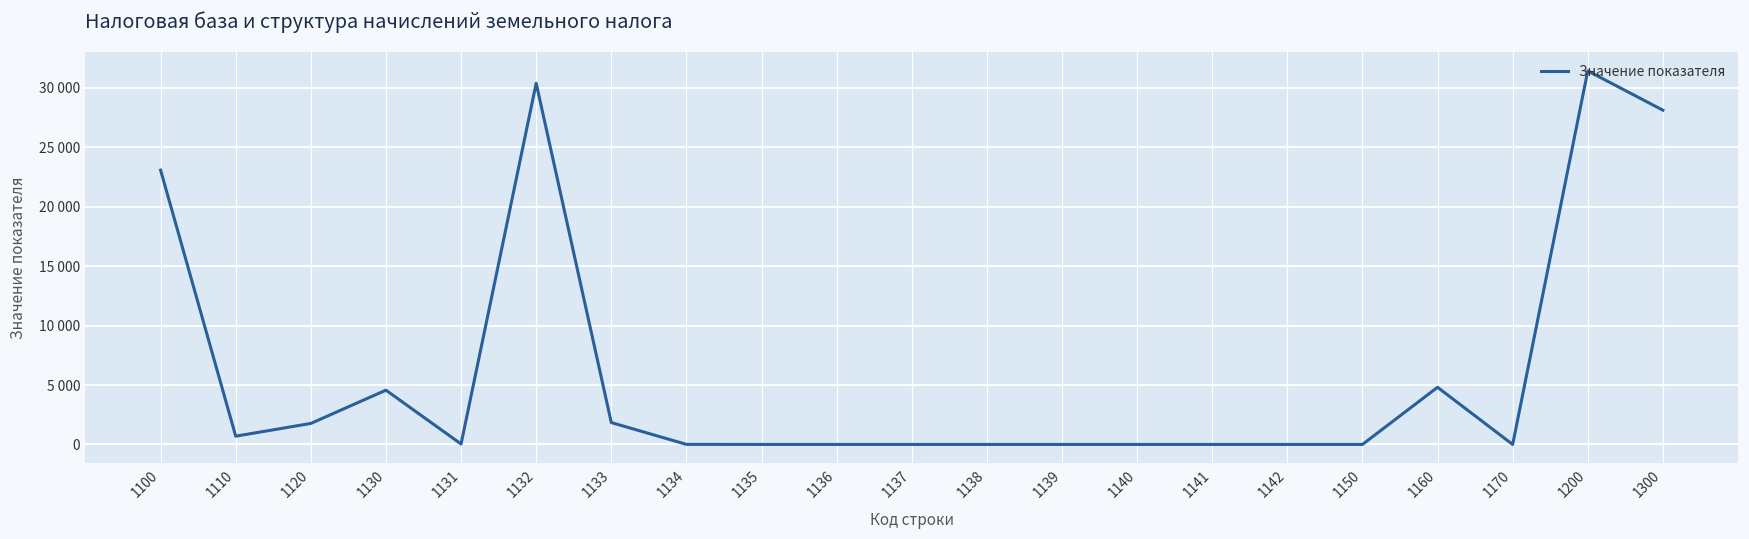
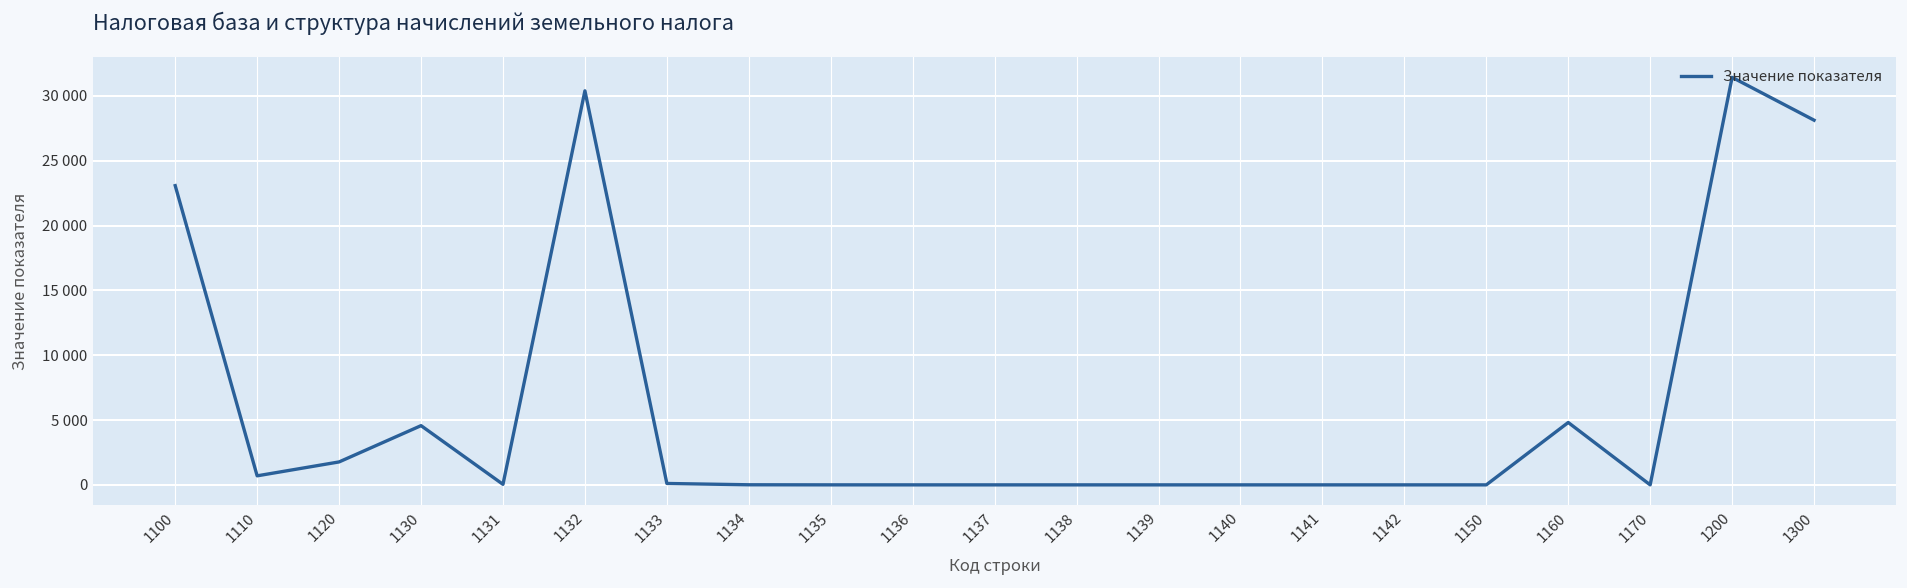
  {
    "1100": 23100,
    "1110": 700,
    "1120": 1800,
    "1130": 4600,
    "1131": 0,
    "1132": 30400,
-   "1133": 1800,
+   "1133": 100,
    "1134": 0,
    "1135": 0,
    "1136": 0,
    "1137": 0,
    "1138": 0,
    "1139": 0,
    "1140": 0,
    "1141": 0,
    "1142": 0,
    "1150": 0,
    "1160": 4800,
    "1170": 0,
    "1200": 31400,
    "1300": 28100
  }
